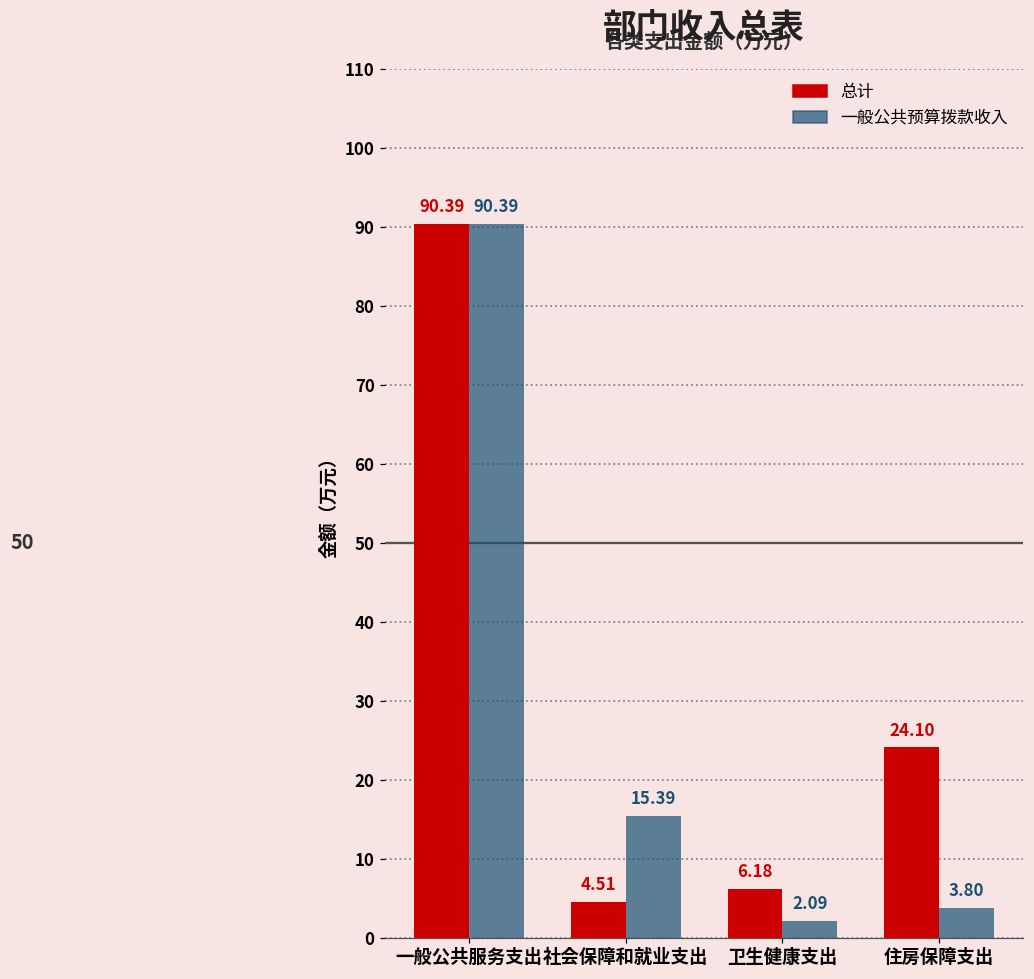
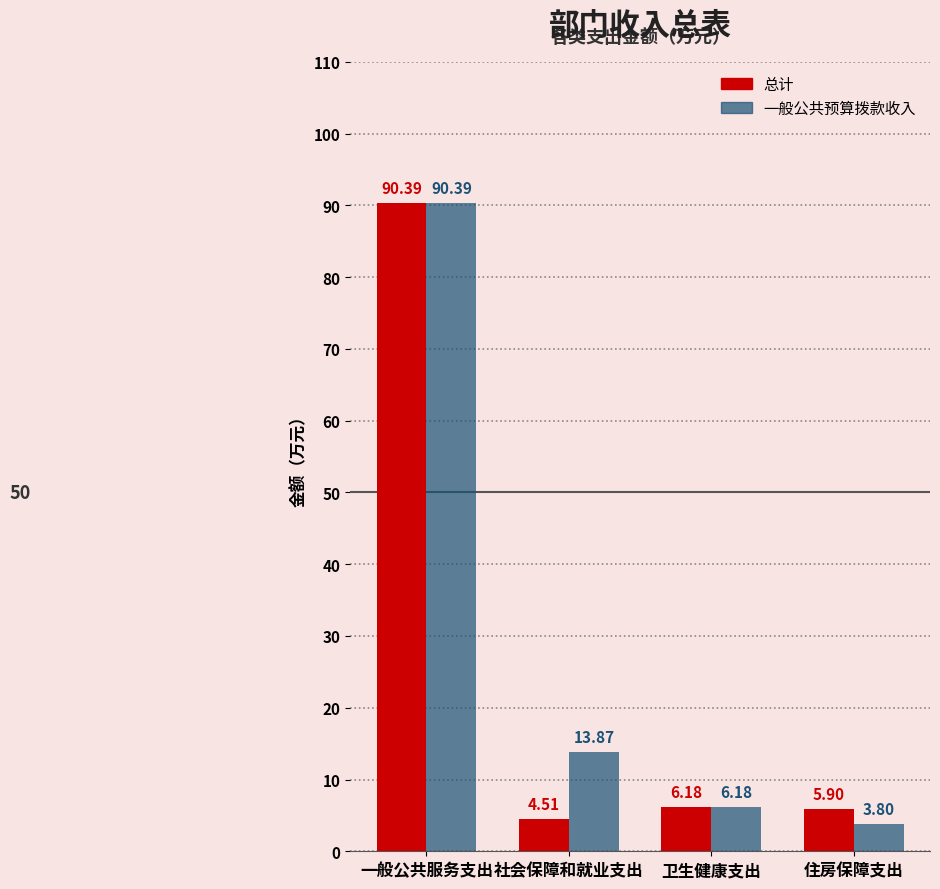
  {
    "总计": {
      "一般公共服务支出": 90.39,
      "社会保障和就业支出": 4.51,
      "卫生健康支出": 6.18,
-     "住房保障支出": 24.10
+     "住房保障支出": 5.90
    },
    "一般公共预算拨款收入": {
      "一般公共服务支出": 90.39,
-     "社会保障和就业支出": 15.39,
-     "卫生健康支出": 2.09,
+     "社会保障和就业支出": 13.87,
+     "卫生健康支出": 6.18,
      "住房保障支出": 3.80
    }
  }
